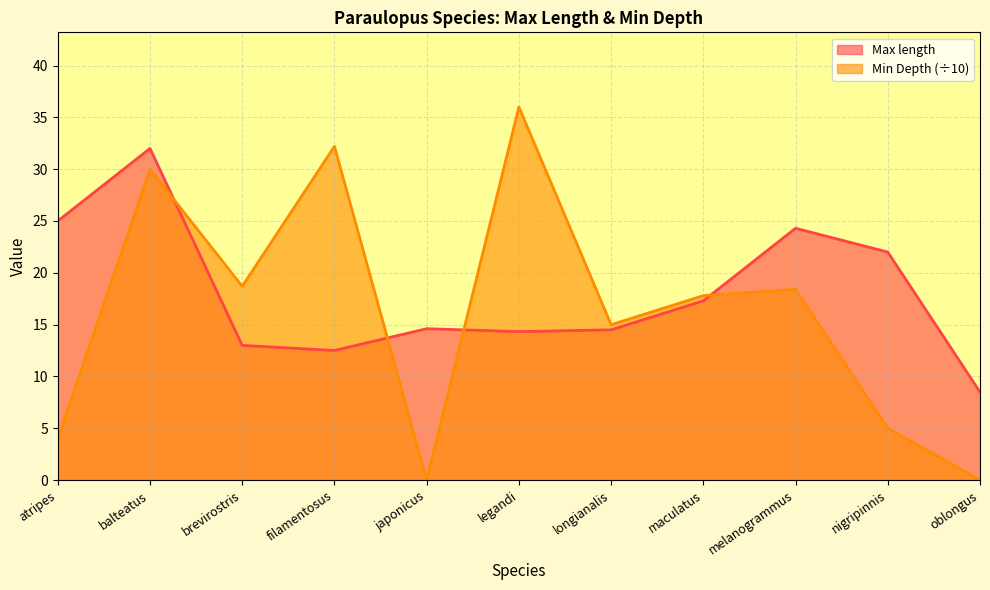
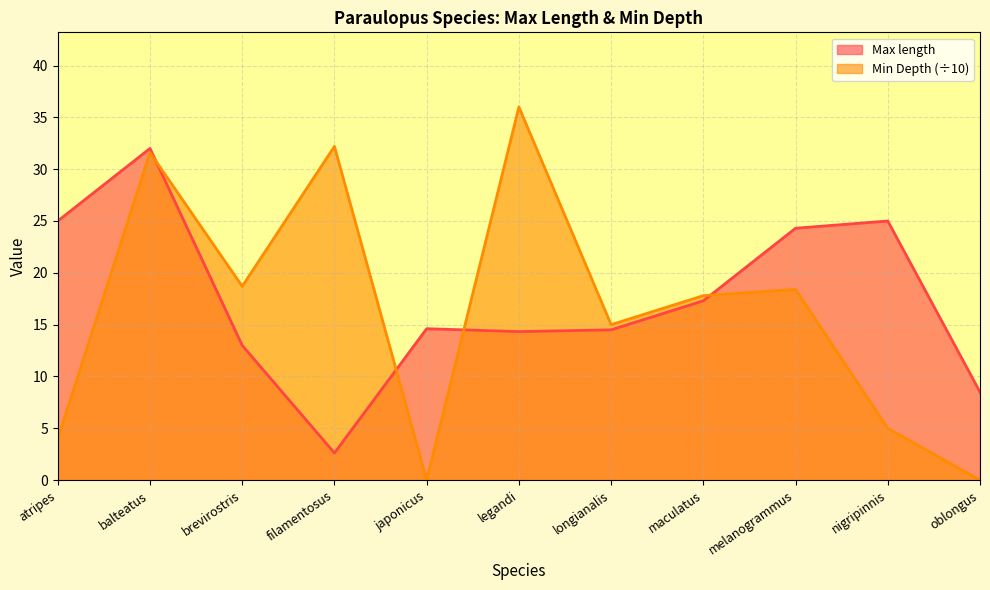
  {
    "Max length": {
      "atripes": 25.0,
      "balteatus": 32.0,
      "brevirostris": 13.0,
-     "filamentosus": 12.5,
+     "filamentosus": 2.6,
      "japonicus": 14.6,
      "legandi": 14.3,
      "longianalis": 14.5,
      "maculatus": 17.3,
      "melanogrammus": 24.3,
-     "nigripinnis": 22,
+     "nigripinnis": 25,
      "oblongus": 8.5
    },
    "Min Depth (÷10)": {
      "atripes": 4.0,
-     "balteatus": 30.0,
+     "balteatus": 31.6,
      "brevirostris": 18.7,
      "filamentosus": 32.2,
      "japonicus": 0.0,
      "legandi": 36.0,
      "longianalis": 15.0,
      "maculatus": 17.8,
      "melanogrammus": 18.4,
      "nigripinnis": 5.0,
      "oblongus": 0.0
    }
  }
